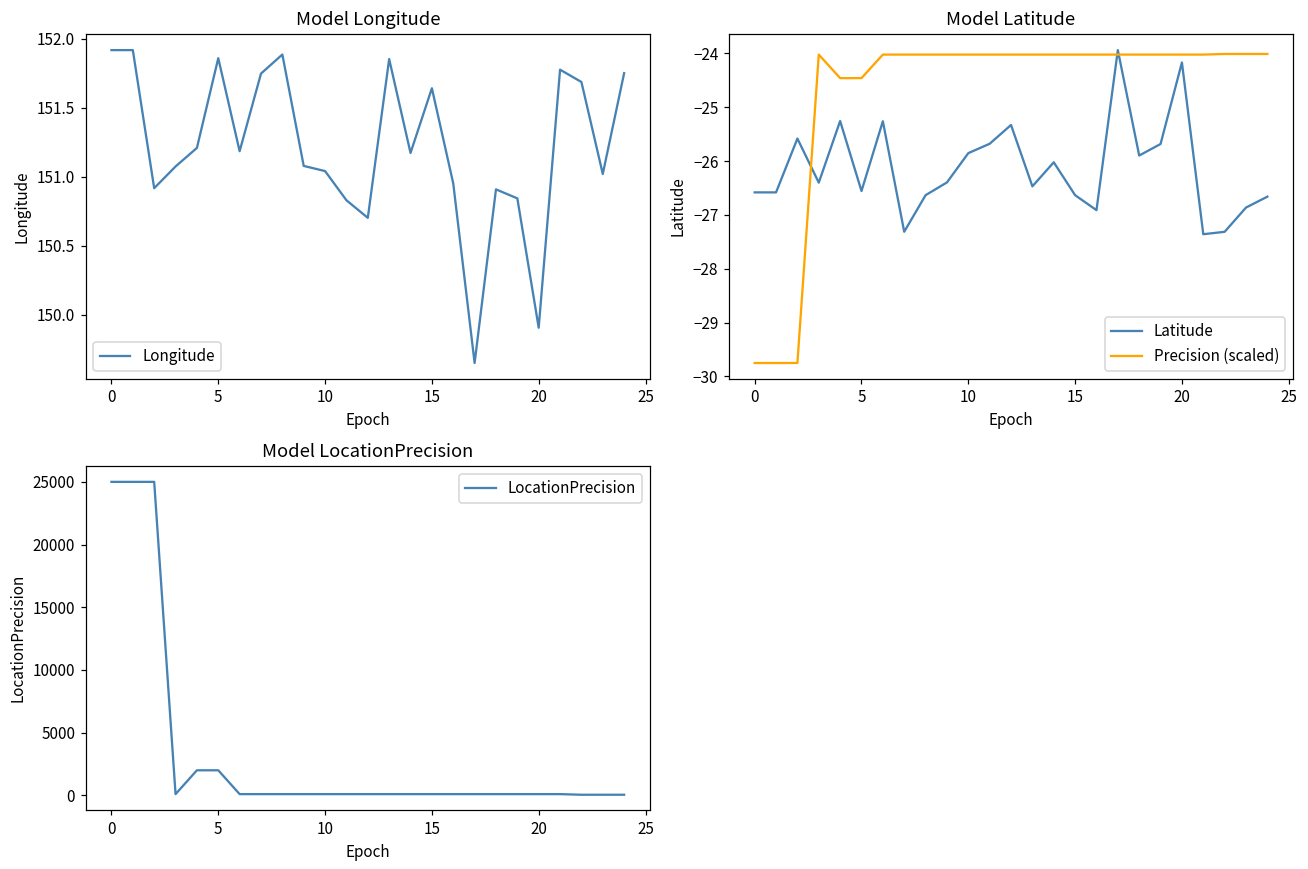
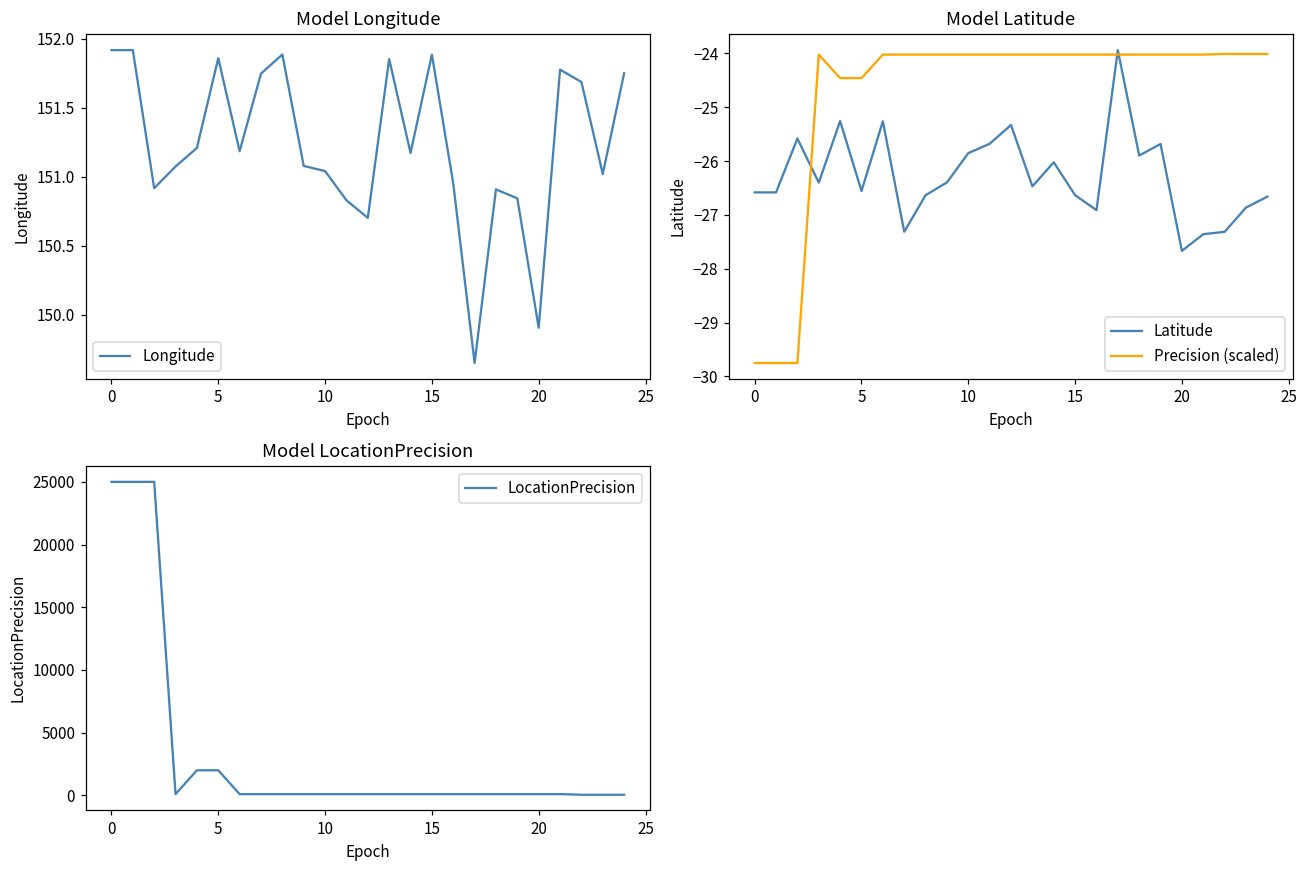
  {
    "Model Longitude": {
      "0": 151.92,
      "5": 151.86,
      "10": 151.04,
-     "15": 151.64,
+     "15": 151.89,
      "20": 149.91
    },
    "Model Latitude": {
      "Latitude": {
        "0": -26.6,
        "5": -26.6,
        "10": -25.9,
        "15": -26.6,
-       "20": -24.2
+       "20": -27.7
      },
      "Precision (scaled)": {
        "0": -29.8,
        "5": -24.5,
        "10": -24.0,
        "15": -24.0,
        "20": -24.0
      }
    },
    "Model LocationPrecision": {
      "0": 25000,
      "5": 2000,
      "10": 100,
      "15": 100,
      "20": 100
    }
  }
